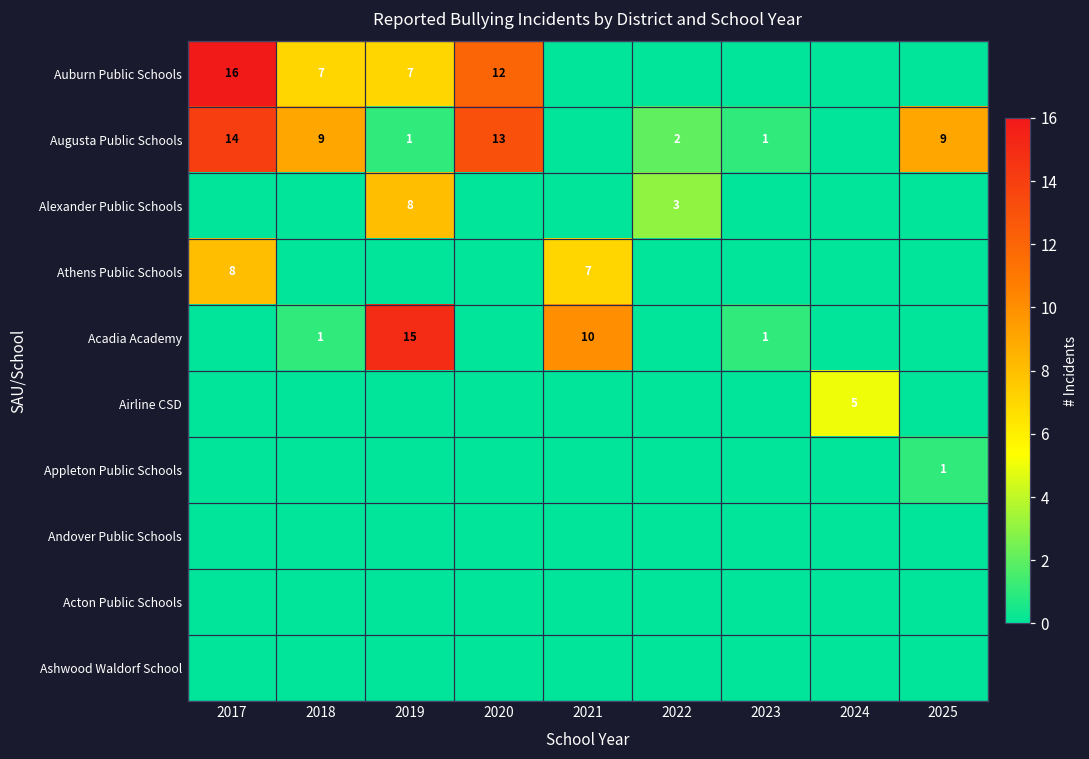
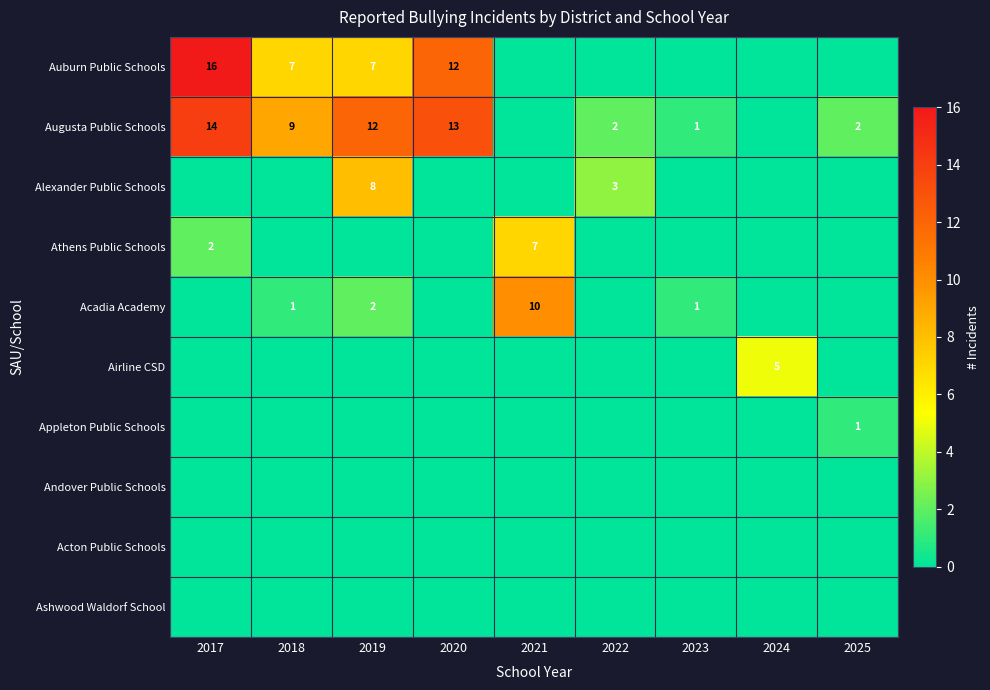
  {
    "Auburn Public Schools": {
      "2017": 16,
      "2018": 7,
      "2019": 7,
      "2020": 12
    },
    "Augusta Public Schools": {
      "2017": 14,
      "2018": 9,
-     "2019": 1,
+     "2019": 12,
      "2020": 13,
      "2022": 2,
      "2023": 1,
-     "2025": 9
+     "2025": 2
    },
    "Alexander Public Schools": {
      "2019": 8,
      "2022": 3
    },
    "Athens Public Schools": {
-     "2017": 8,
+     "2017": 2,
      "2021": 7
    },
    "Acadia Academy": {
      "2018": 1,
-     "2019": 15,
+     "2019": 2,
      "2021": 10,
      "2023": 1
    },
    "Airline CSD": {
      "2024": 5
    },
    "Appleton Public Schools": {
      "2025": 1
    }
  }
